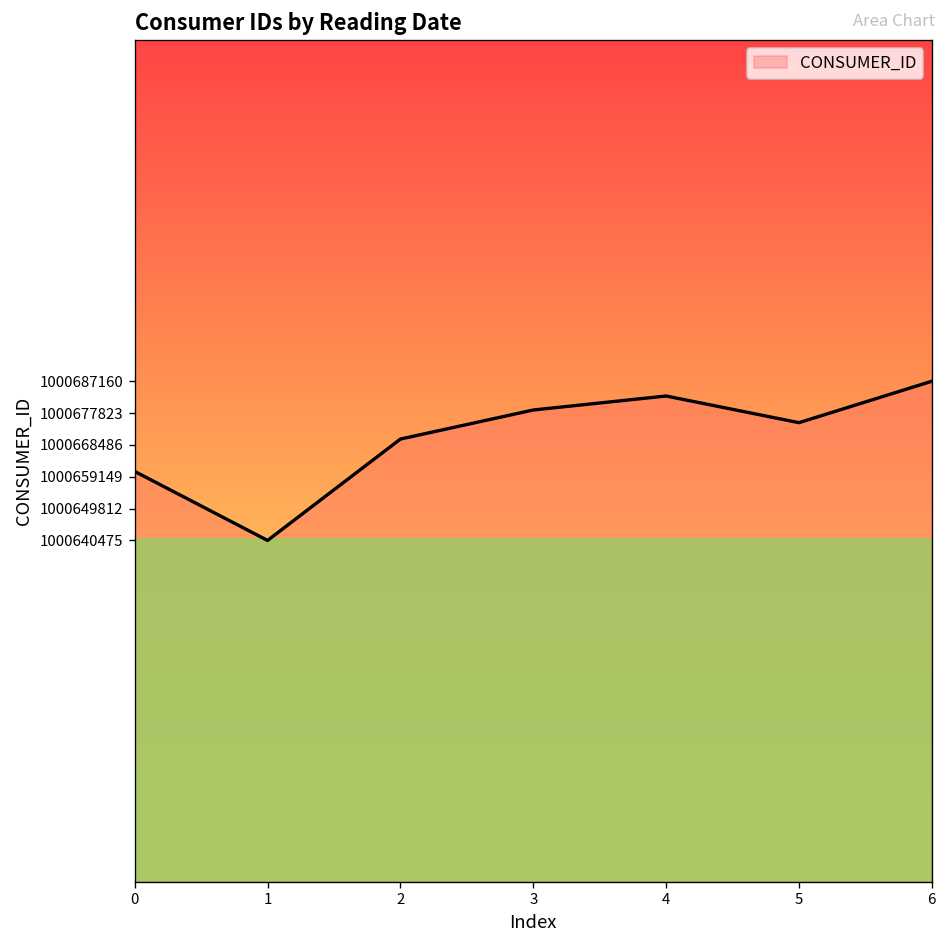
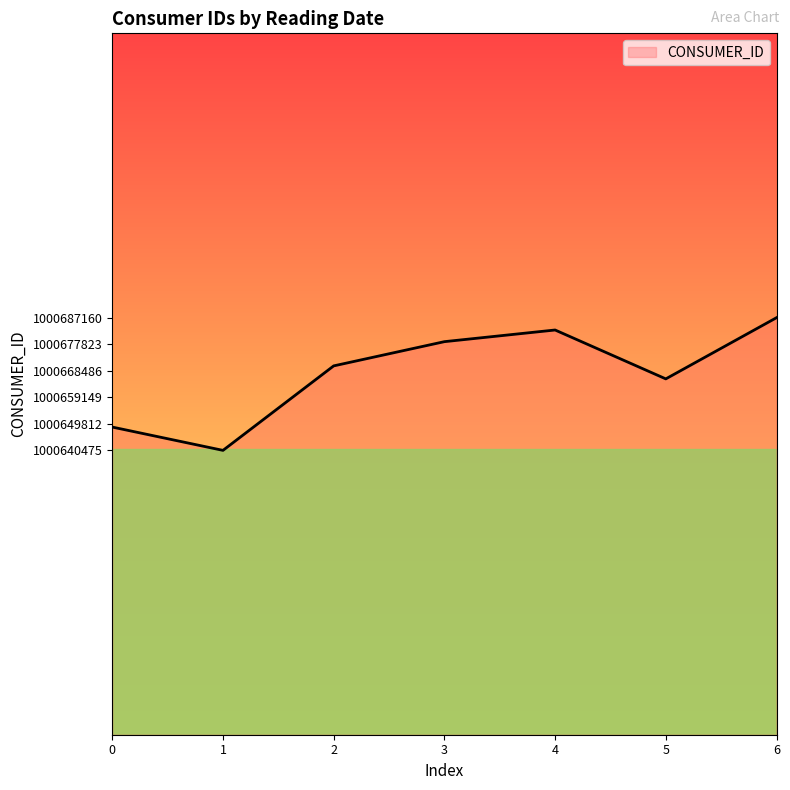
  {
-   "0": 1000661000,
+   "0": 1000649000,
    "2": 1000670000,
    "3": 1000679000,
    "4": 1000683000,
-   "5": 1000675000,
+   "5": 1000666000,
    "6": 1000687000
  }
